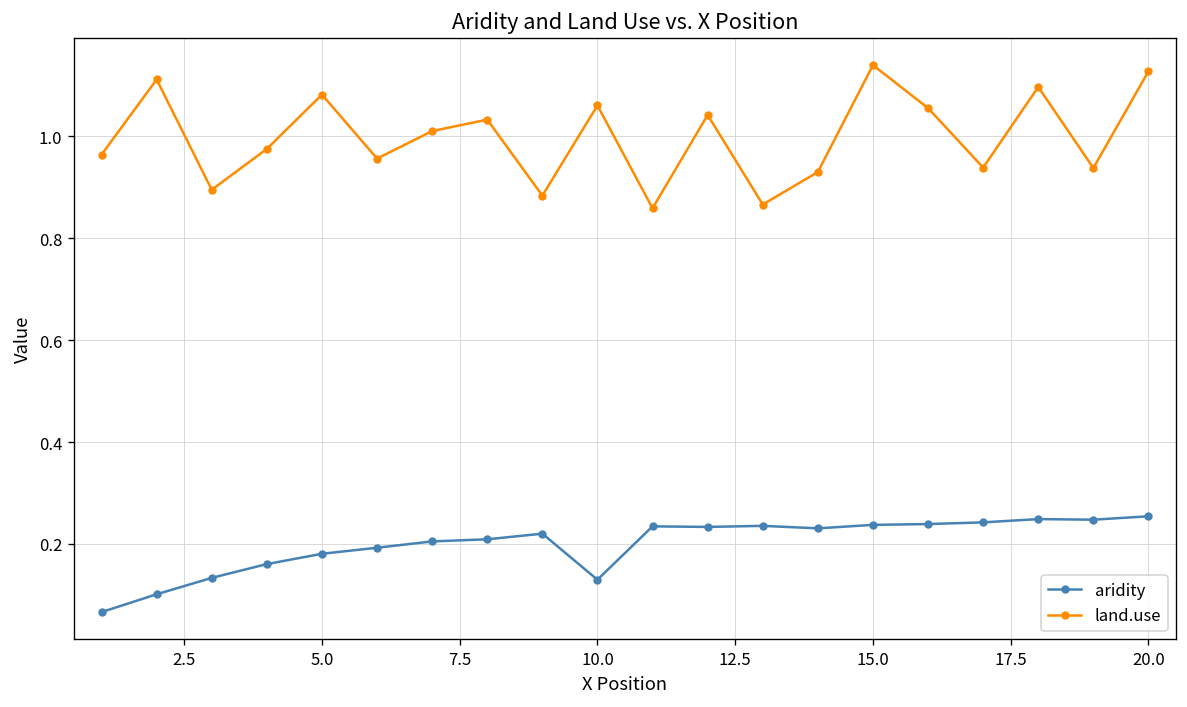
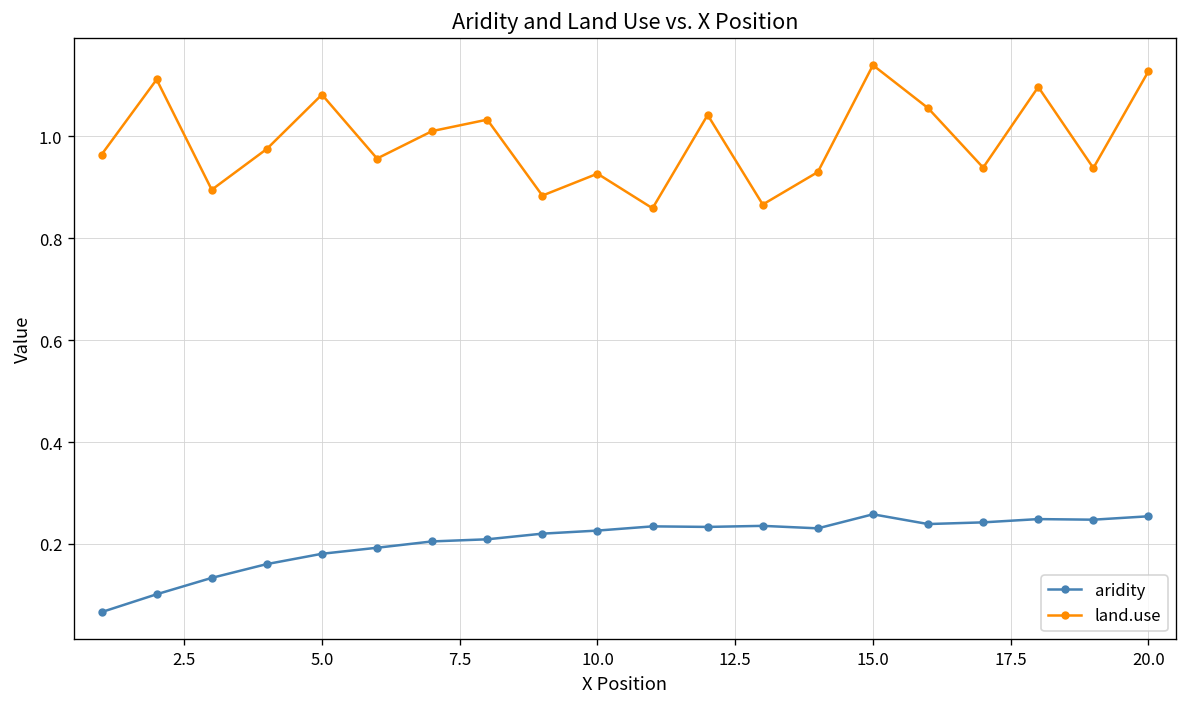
  {
    "aridity": {
      "5.0": 0.18,
-     "10.0": 0.13,
-     "15.0": 0.24,
+     "10.0": 0.23,
+     "15.0": 0.26,
      "20.0": 0.25
    },
    "land.use": {
      "5.0": 1.08,
-     "10.0": 1.06,
+     "10.0": 0.93,
      "15.0": 1.14,
      "20.0": 1.13
    }
  }
